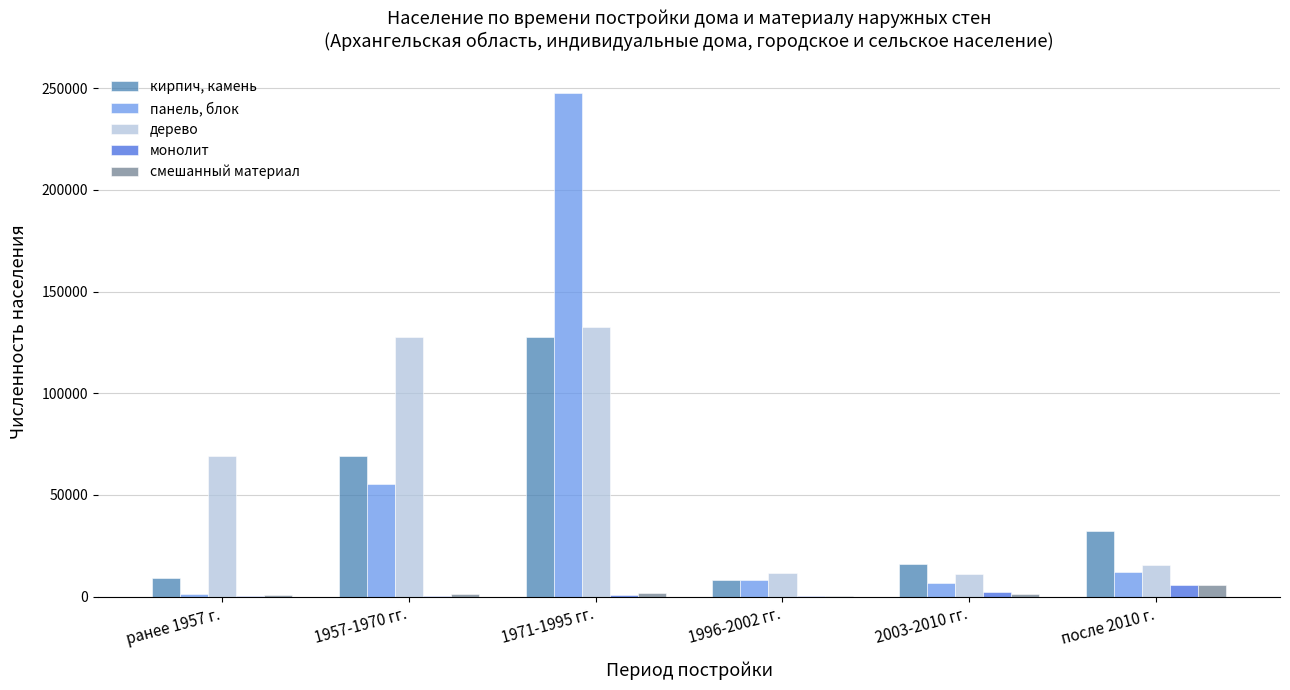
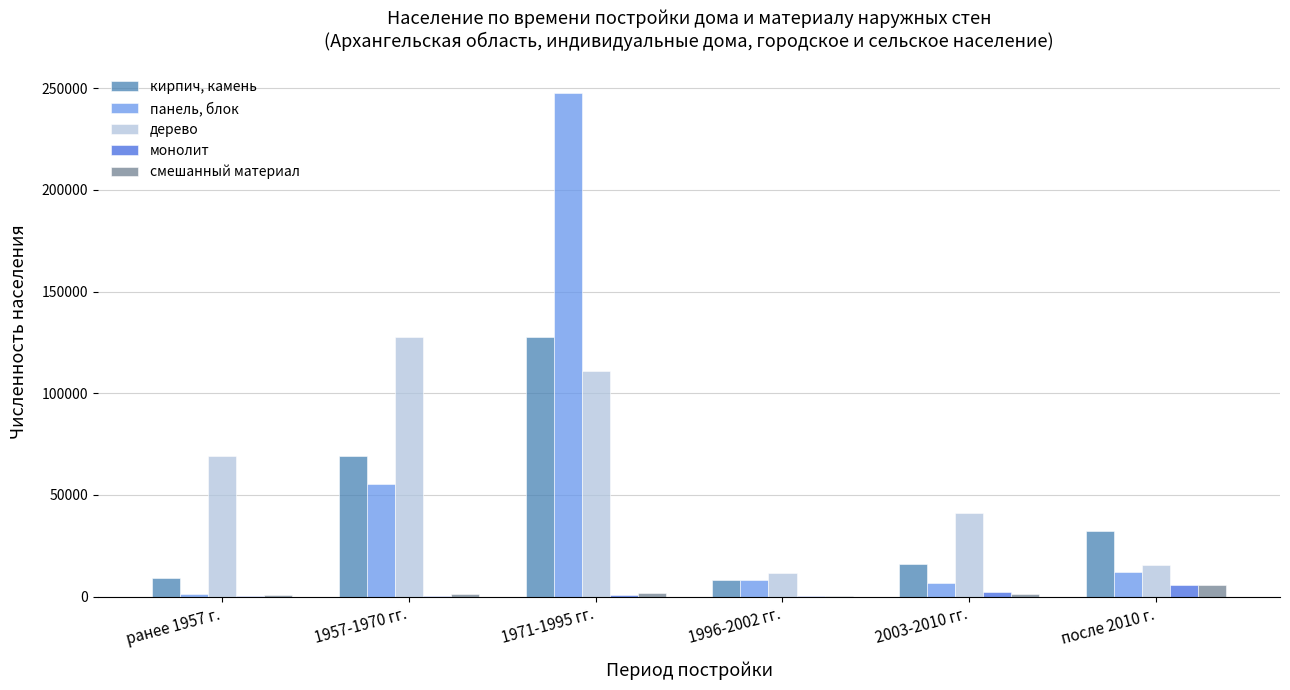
  {
    "дерево": {
      "ранее 1957 г.": 69000,
      "1957-1970 гг.": 127000,
-     "1971-1995 гг.": 133000,
+     "1971-1995 гг.": 111000,
      "1996-2002 гг.": 11000,
-     "2003-2010 гг.": 11000,
+     "2003-2010 гг.": 41000,
      "после 2010 г.": 16000
    }
  }
